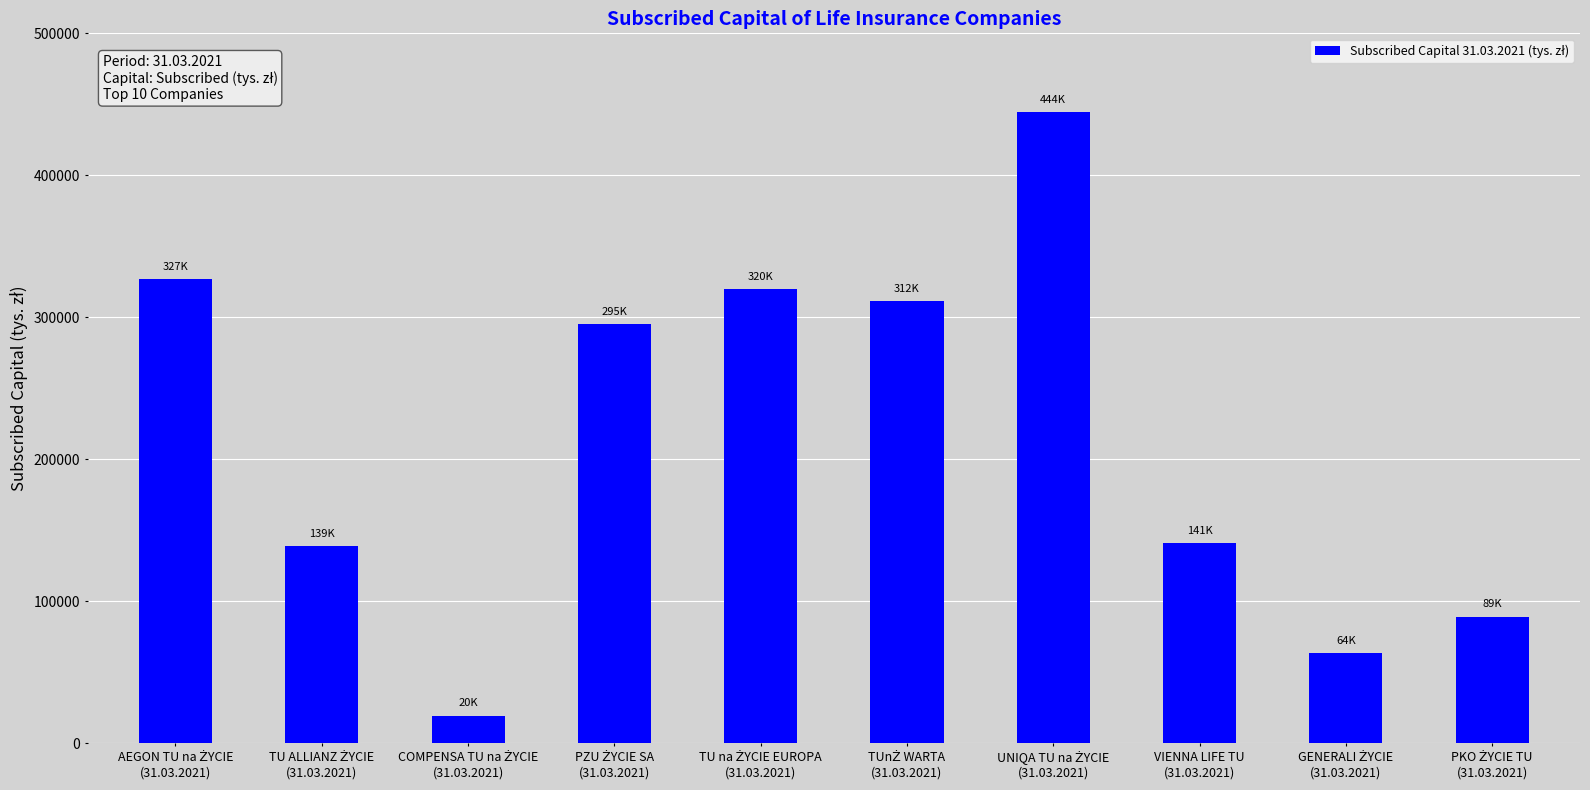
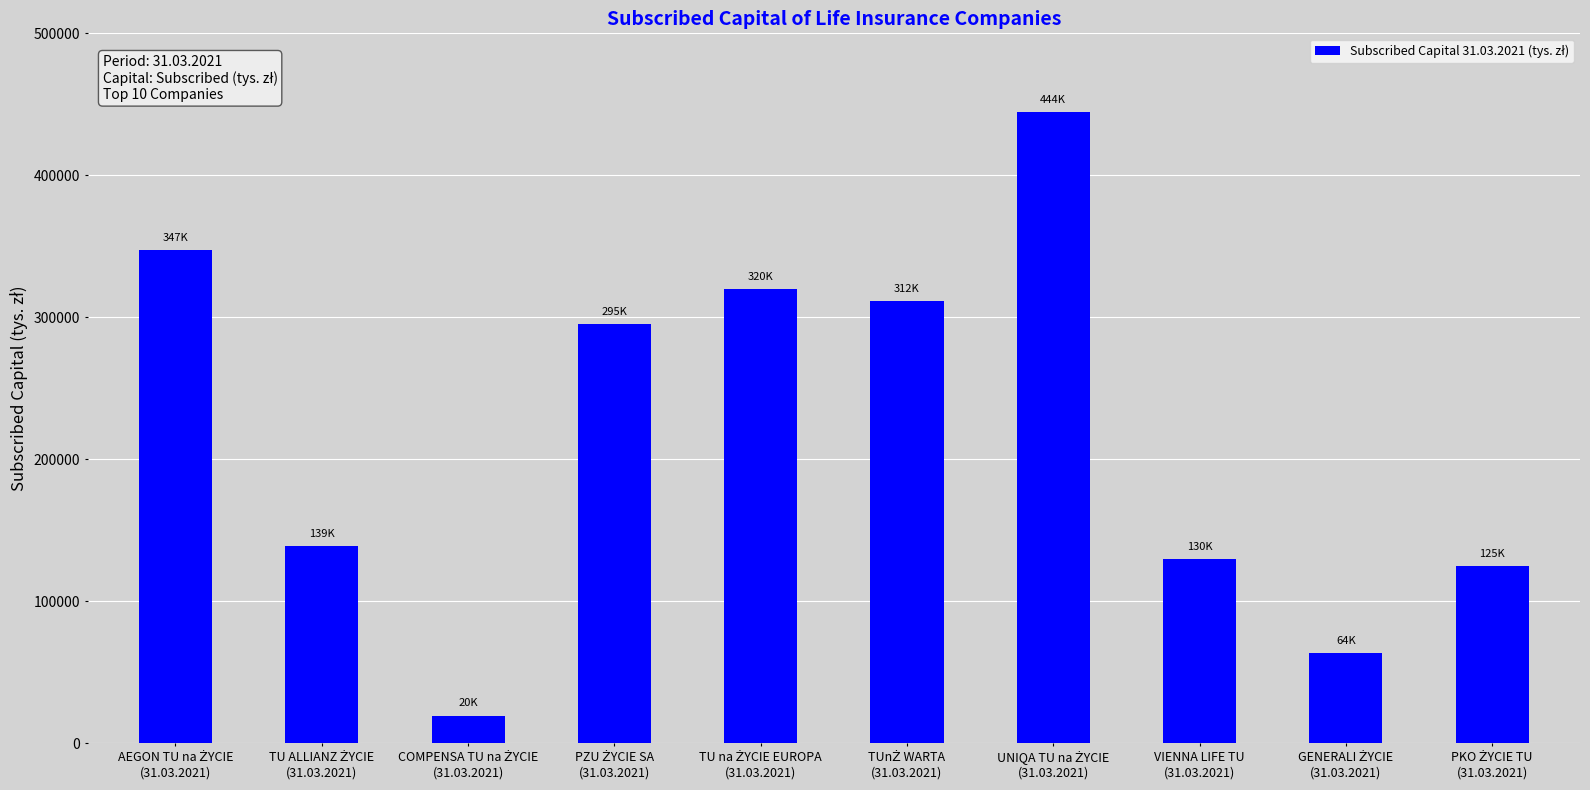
  {
-   "AEGON TU na ŻYCIE (31.03.2021)": "327K",
+   "AEGON TU na ŻYCIE (31.03.2021)": "347K",
    "TU ALLIANZ ŻYCIE (31.03.2021)": "139K",
    "COMPENSA TU na ŻYCIE (31.03.2021)": "20K",
    "PZU ŻYCIE SA (31.03.2021)": "295K",
    "TU na ŻYCIE EUROPA (31.03.2021)": "320K",
    "TUnŻ WARTA (31.03.2021)": "312K",
    "UNIQA TU na ŻYCIE (31.03.2021)": "444K",
-   "VIENNA LIFE TU (31.03.2021)": "141K",
+   "VIENNA LIFE TU (31.03.2021)": "130K",
    "GENERALI ŻYCIE (31.03.2021)": "64K",
-   "PKO ŻYCIE TU (31.03.2021)": "89K"
+   "PKO ŻYCIE TU (31.03.2021)": "125K"
  }
